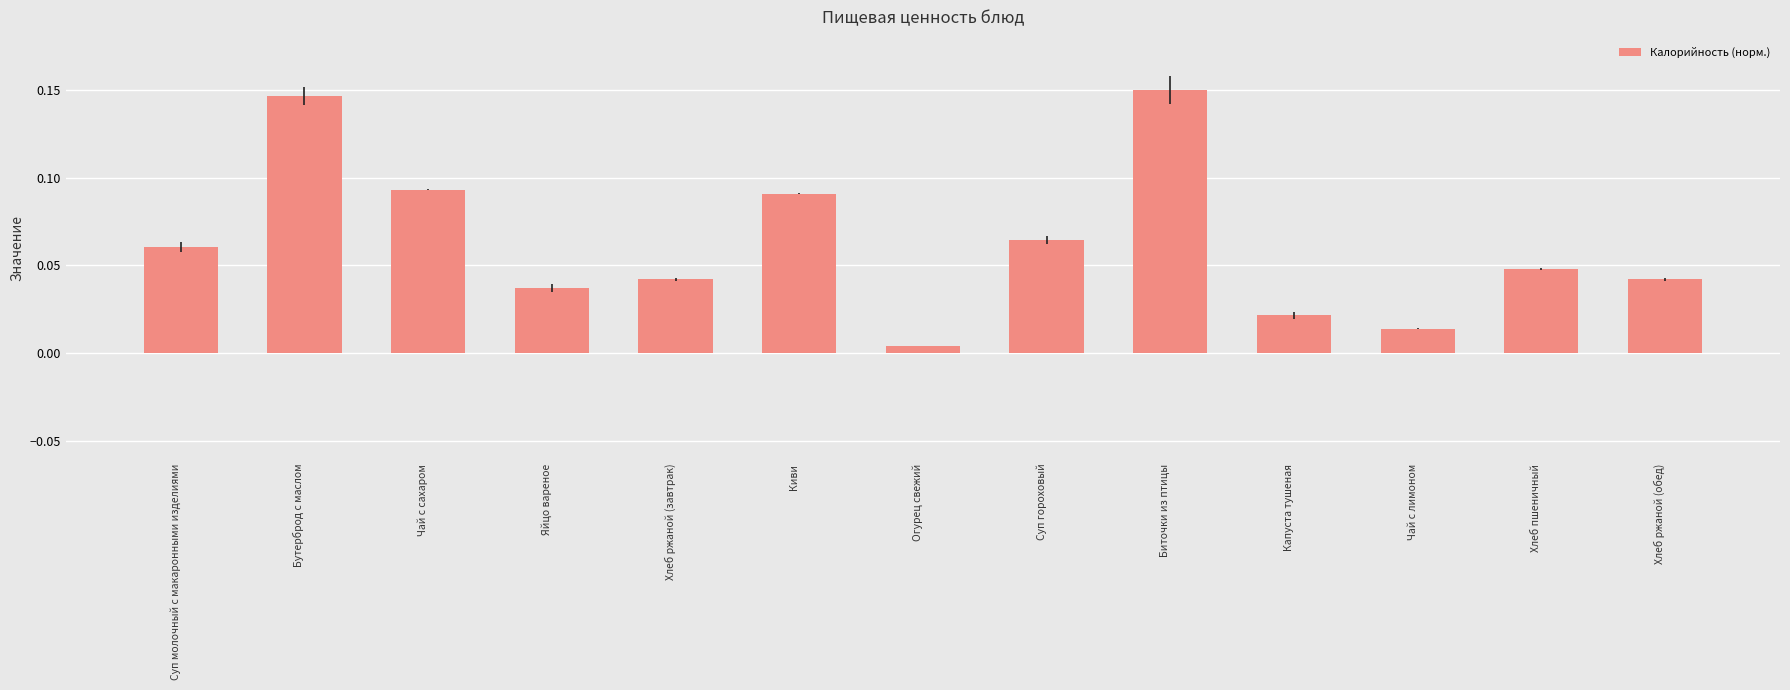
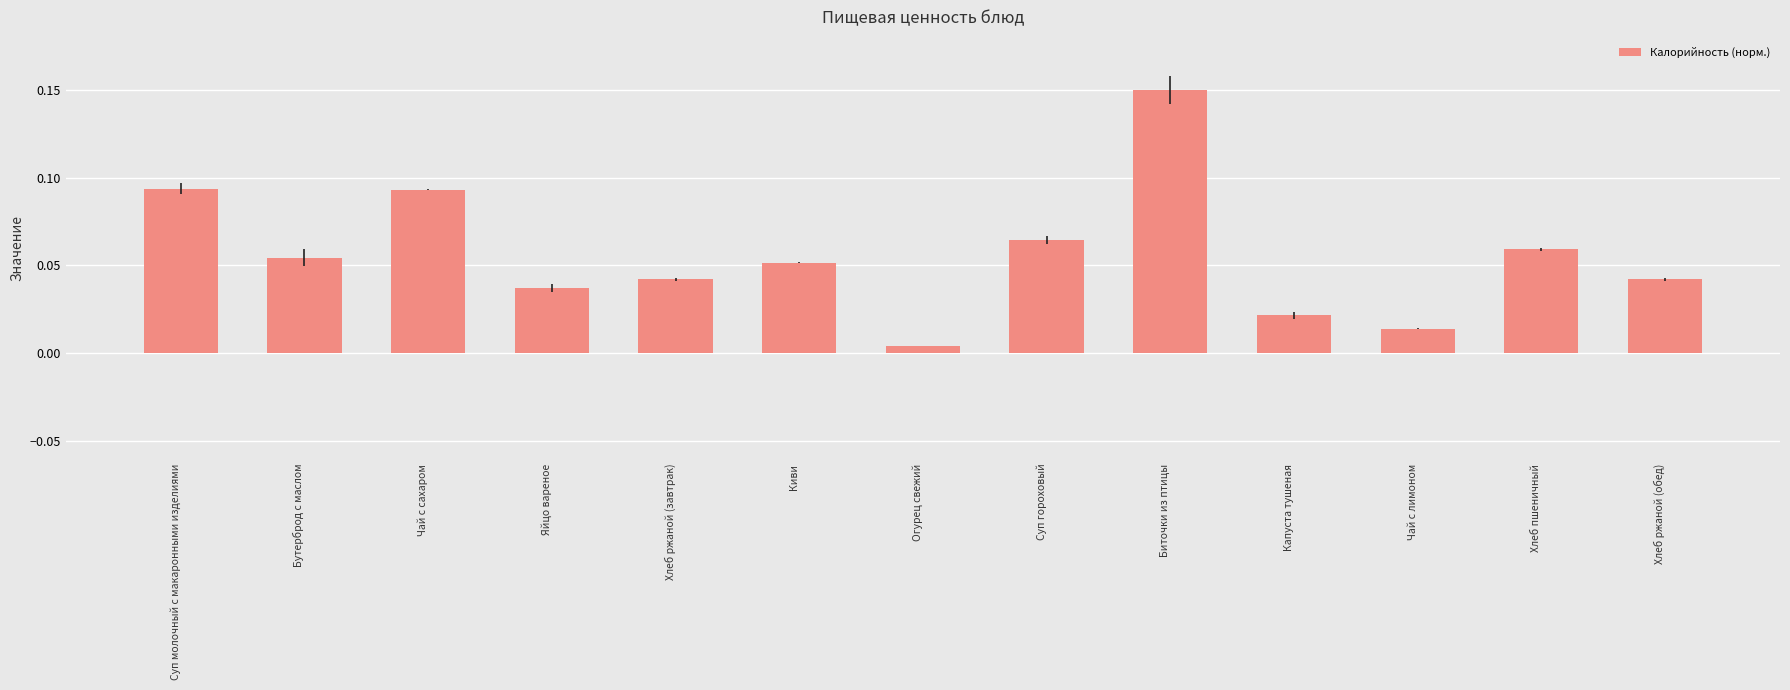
  {
-   "Суп молочный с макаронными изделиями": 0.060,
-   "Бутерброд с маслом": 0.146,
+   "Суп молочный с макаронными изделиями": 0.094,
+   "Бутерброд с маслом": 0.054,
    "Чай с сахаром": 0.093,
    "Яйцо вареное": 0.037,
    "Хлеб ржаной (завтрак)": 0.042,
-   "Киви": 0.091,
+   "Киви": 0.052,
    "Огурец свежий": 0.004,
    "Суп гороховый": 0.064,
    "Биточки из птицы": 0.150,
    "Капуста тушеная": 0.022,
    "Чай с лимоном": 0.014,
-   "Хлеб пшеничный": 0.048,
+   "Хлеб пшеничный": 0.059,
    "Хлеб ржаной (обед)": 0.042
  }
